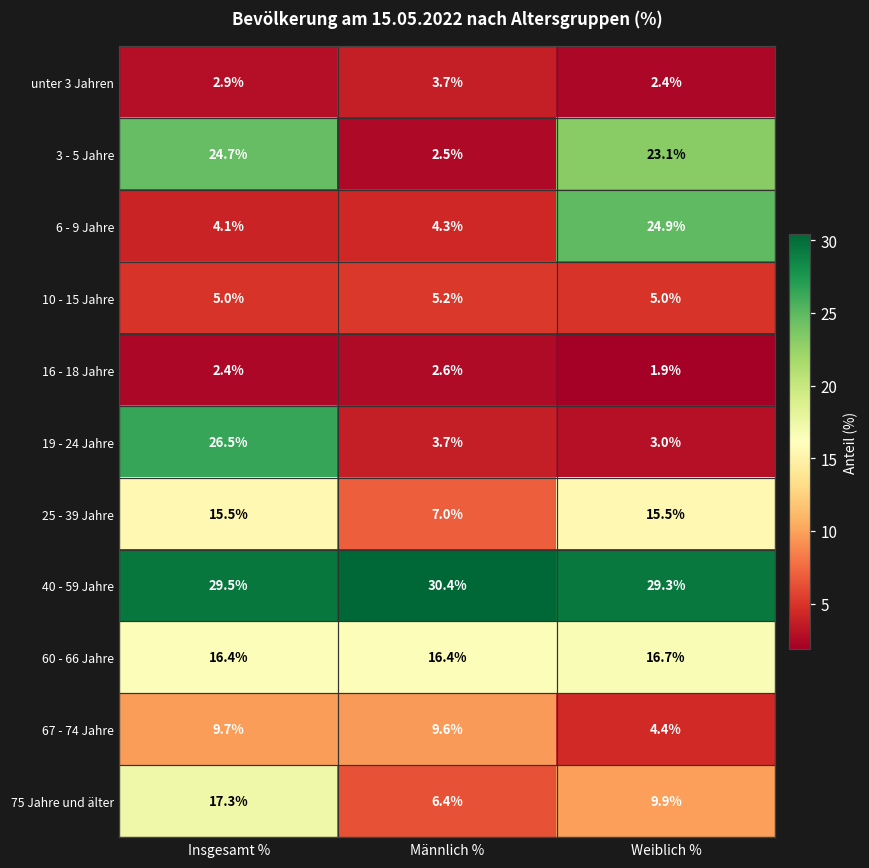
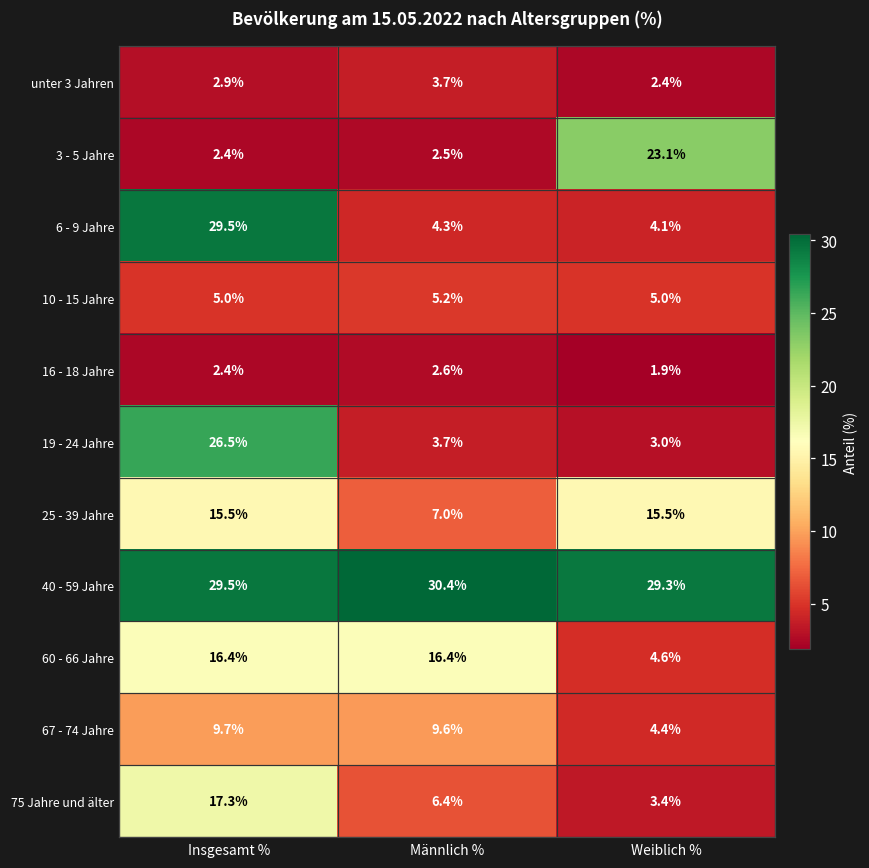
  {
    "unter 3 Jahren": {
      "Insgesamt %": "2.9%",
      "Männlich %": "3.7%",
      "Weiblich %": "2.4%"
    },
    "3 - 5 Jahre": {
-     "Insgesamt %": "24.7%",
+     "Insgesamt %": "2.4%",
      "Männlich %": "2.5%",
      "Weiblich %": "23.1%"
    },
    "6 - 9 Jahre": {
-     "Insgesamt %": "4.1%",
+     "Insgesamt %": "29.5%",
      "Männlich %": "4.3%",
-     "Weiblich %": "24.9%"
+     "Weiblich %": "4.1%"
    },
    "10 - 15 Jahre": {
      "Insgesamt %": "5.0%",
      "Männlich %": "5.2%",
      "Weiblich %": "5.0%"
    },
    "16 - 18 Jahre": {
      "Insgesamt %": "2.4%",
      "Männlich %": "2.6%",
      "Weiblich %": "1.9%"
    },
    "19 - 24 Jahre": {
      "Insgesamt %": "26.5%",
      "Männlich %": "3.7%",
      "Weiblich %": "3.0%"
    },
    "25 - 39 Jahre": {
      "Insgesamt %": "15.5%",
      "Männlich %": "7.0%",
      "Weiblich %": "15.5%"
    },
    "40 - 59 Jahre": {
      "Insgesamt %": "29.5%",
      "Männlich %": "30.4%",
      "Weiblich %": "29.3%"
    },
    "60 - 66 Jahre": {
      "Insgesamt %": "16.4%",
      "Männlich %": "16.4%",
-     "Weiblich %": "16.7%"
+     "Weiblich %": "4.6%"
    },
    "67 - 74 Jahre": {
      "Insgesamt %": "9.7%",
      "Männlich %": "9.6%",
      "Weiblich %": "4.4%"
    },
    "75 Jahre und älter": {
      "Insgesamt %": "17.3%",
      "Männlich %": "6.4%",
-     "Weiblich %": "9.9%"
+     "Weiblich %": "3.4%"
    }
  }
